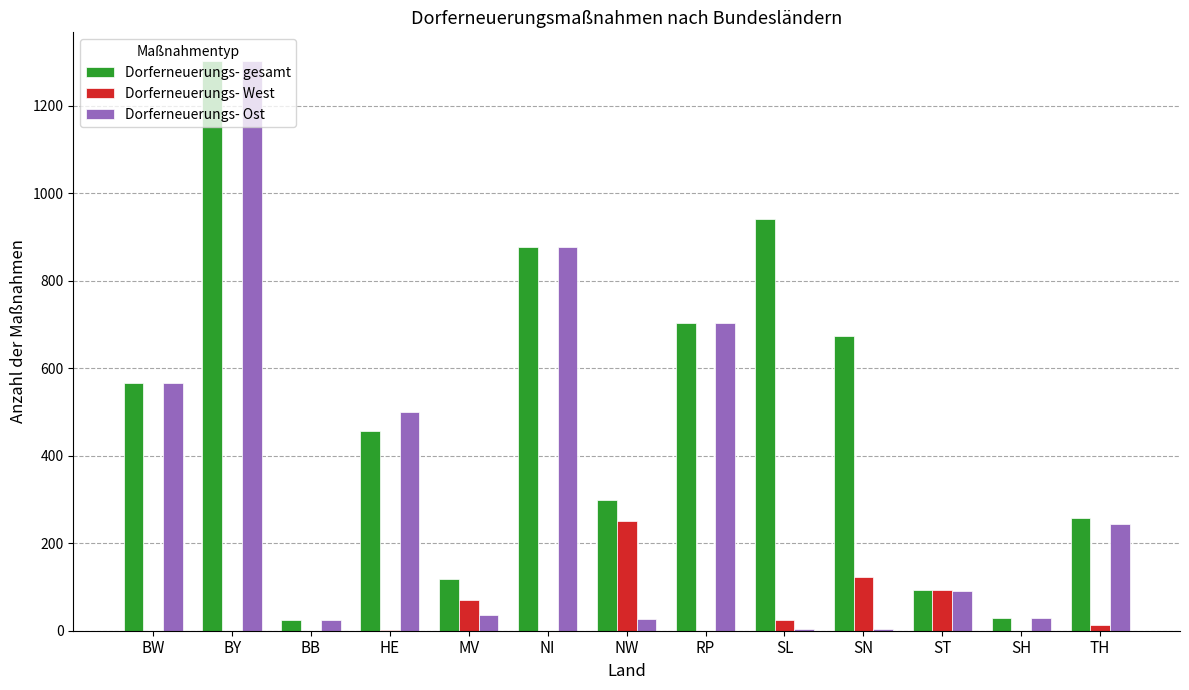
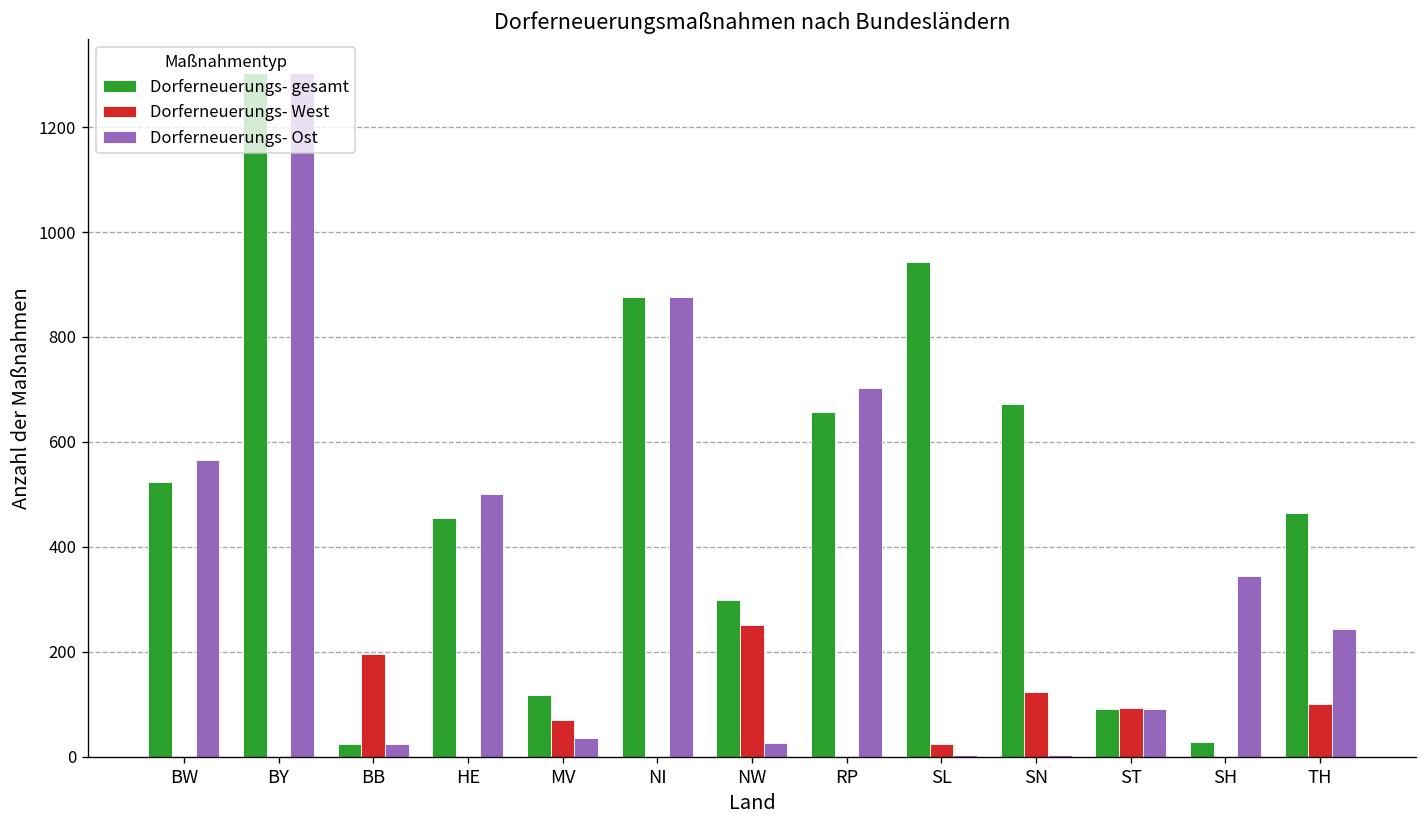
  {
    "Dorferneuerungs- gesamt": {
-     "BW": 570,
+     "BW": 520,
      "BB": 20,
      "HE": 460,
      "MV": 120,
      "NI": 880,
      "NW": 300,
-     "RP": 700,
+     "RP": 660,
      "SL": 940,
      "SN": 670,
      "ST": 90,
      "SH": 30,
-     "TH": 260
+     "TH": 460
    },
    "Dorferneuerungs- West": {
      "BW": 0,
      "BY": 0,
-     "BB": 0,
+     "BB": 200,
      "MV": 70,
      "NI": 0,
      "NW": 250,
      "RP": 0,
      "SL": 20,
      "SN": 120,
      "ST": 90,
      "SH": 0,
-     "TH": 10
+     "TH": 100
    },
    "Dorferneuerungs- Ost": {
      "BW": 570,
      "BB": 20,
      "HE": 500,
      "MV": 40,
      "NI": 880,
      "NW": 30,
      "RP": 700,
      "ST": 90,
-     "SH": 30,
+     "SH": 340,
      "TH": 240
    }
  }
